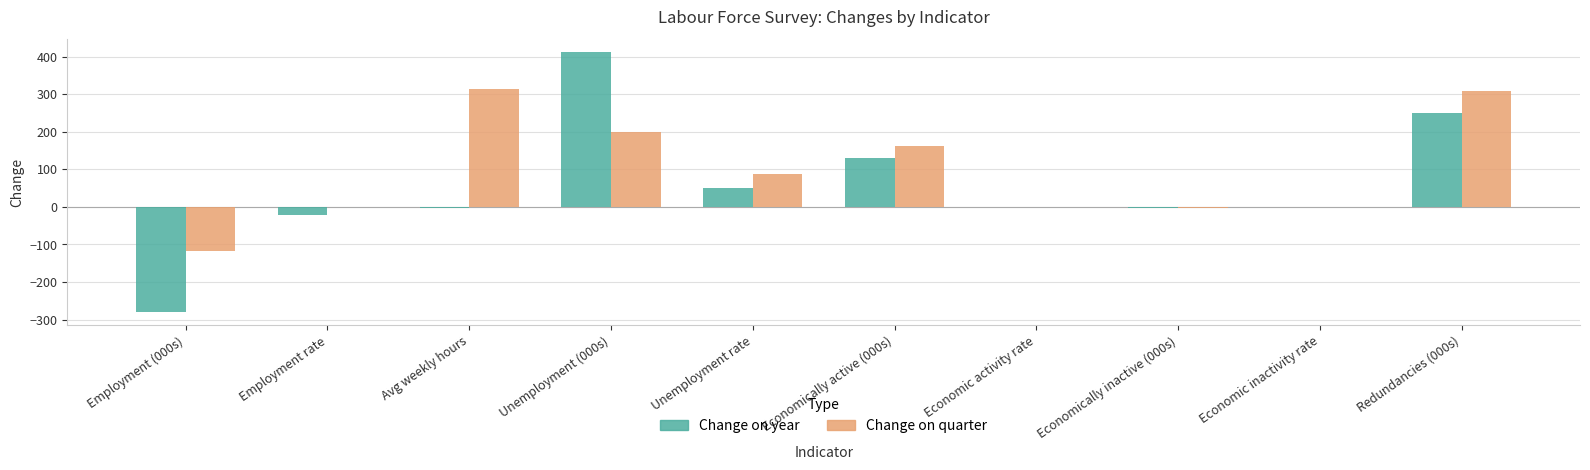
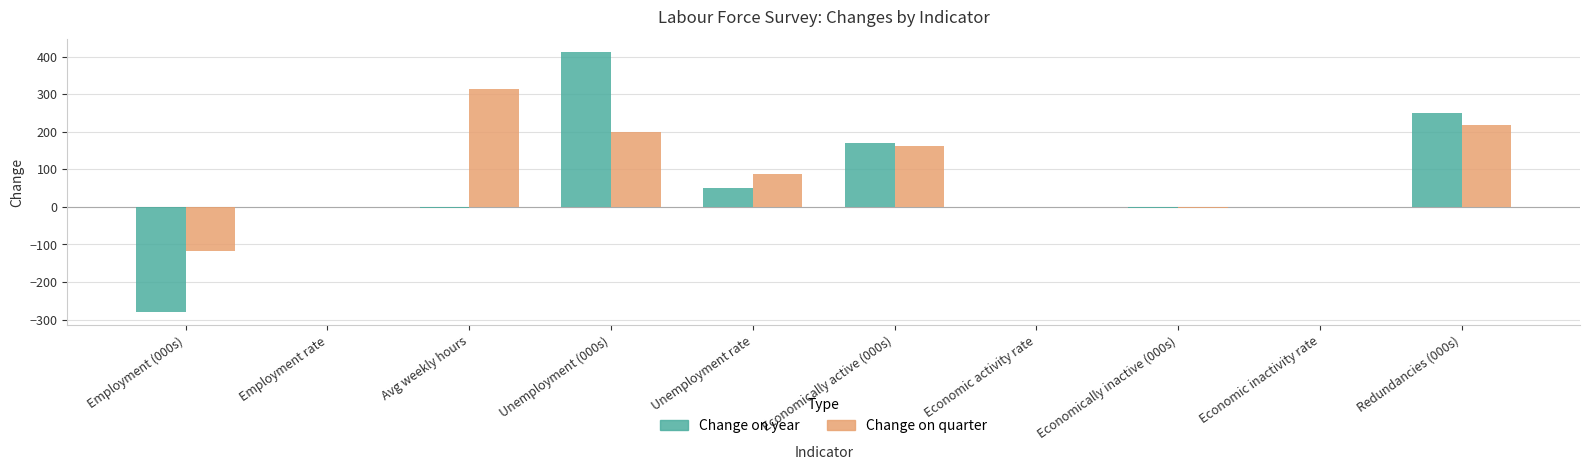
  {
    "Change on year": {
      "Employment (000s)": -280,
-     "Employment rate": -20,
+     "Employment rate": 0,
      "Unemployment (000s)": 410,
      "Unemployment rate": 50,
-     "Economically active (000s)": 130,
+     "Economically active (000s)": 170,
      "Redundancies (000s)": 250
    },
    "Change on quarter": {
      "Employment (000s)": -120,
      "Avg weekly hours": 310,
      "Unemployment (000s)": 200,
      "Unemployment rate": 90,
      "Economically active (000s)": 160,
      "Economic activity rate": 0,
      "Economic inactivity rate": 0,
-     "Redundancies (000s)": 310
+     "Redundancies (000s)": 220
    }
  }
